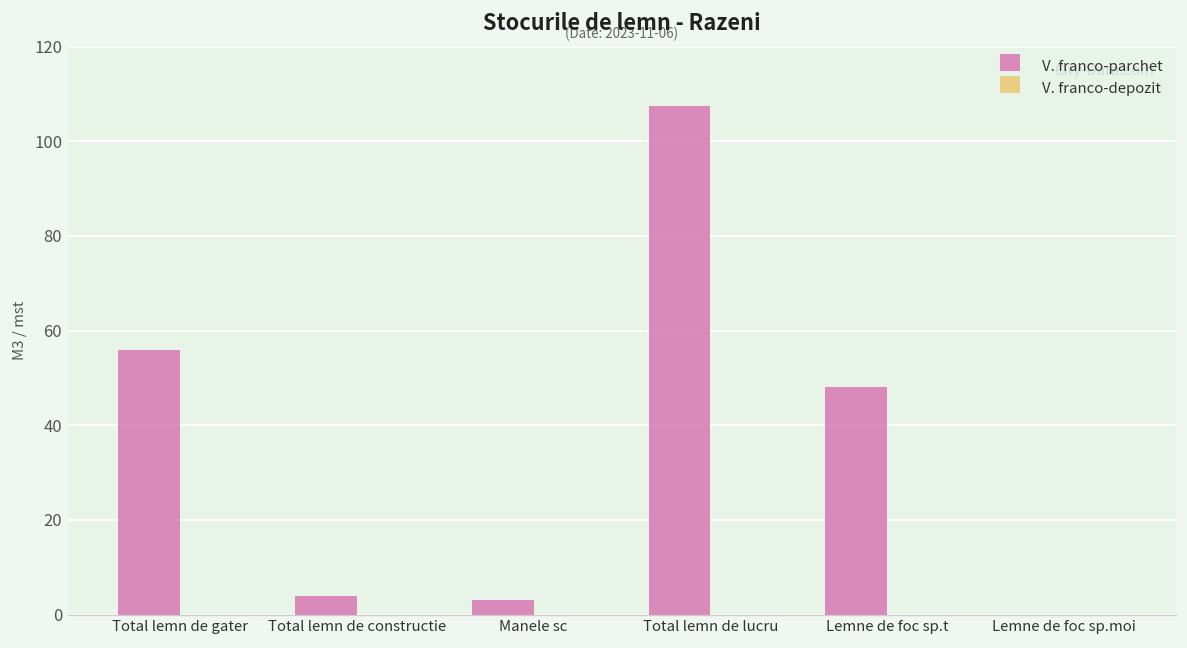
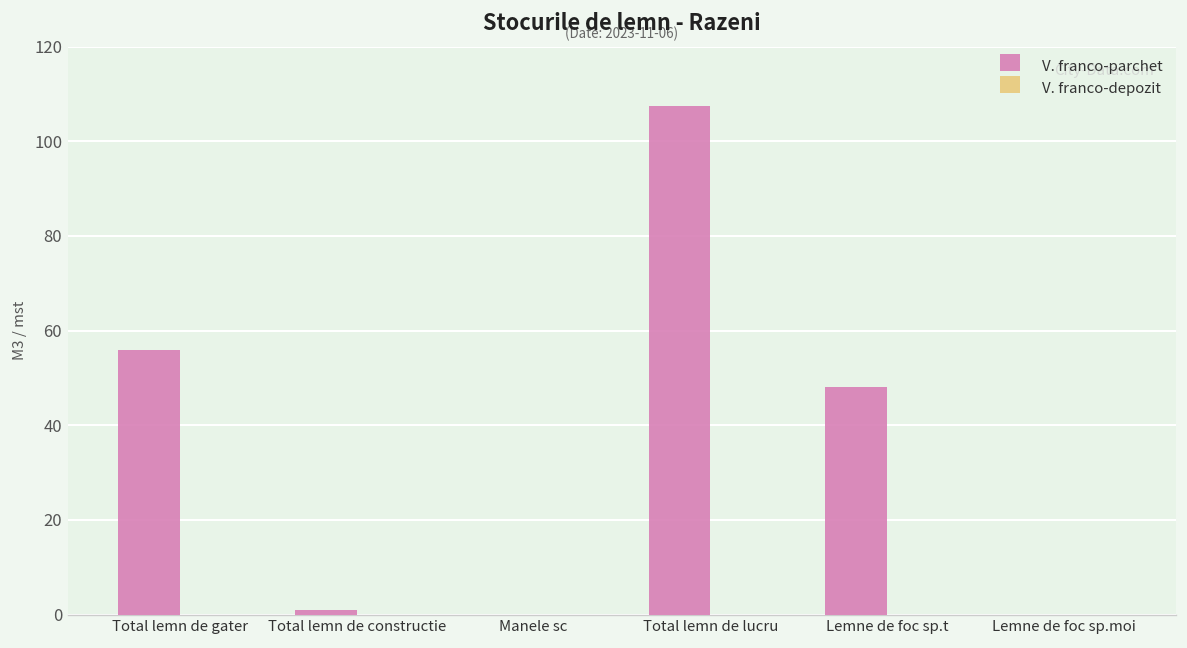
  {
    "V. franco-parchet": {
      "Total lemn de gater": 56,
-     "Total lemn de constructie": 4,
-     "Manele sc": 3,
+     "Total lemn de constructie": 1,
+     "Manele sc": 0,
      "Total lemn de lucru": 108,
      "Lemne de foc sp.t": 48,
      "Lemne de foc sp.moi": 0
    },
    "V. franco-depozit": {
      "Total lemn de gater": 0,
      "Total lemn de constructie": 0,
      "Manele sc": 0,
      "Total lemn de lucru": 0,
      "Lemne de foc sp.t": 0,
      "Lemne de foc sp.moi": 0
    }
  }
